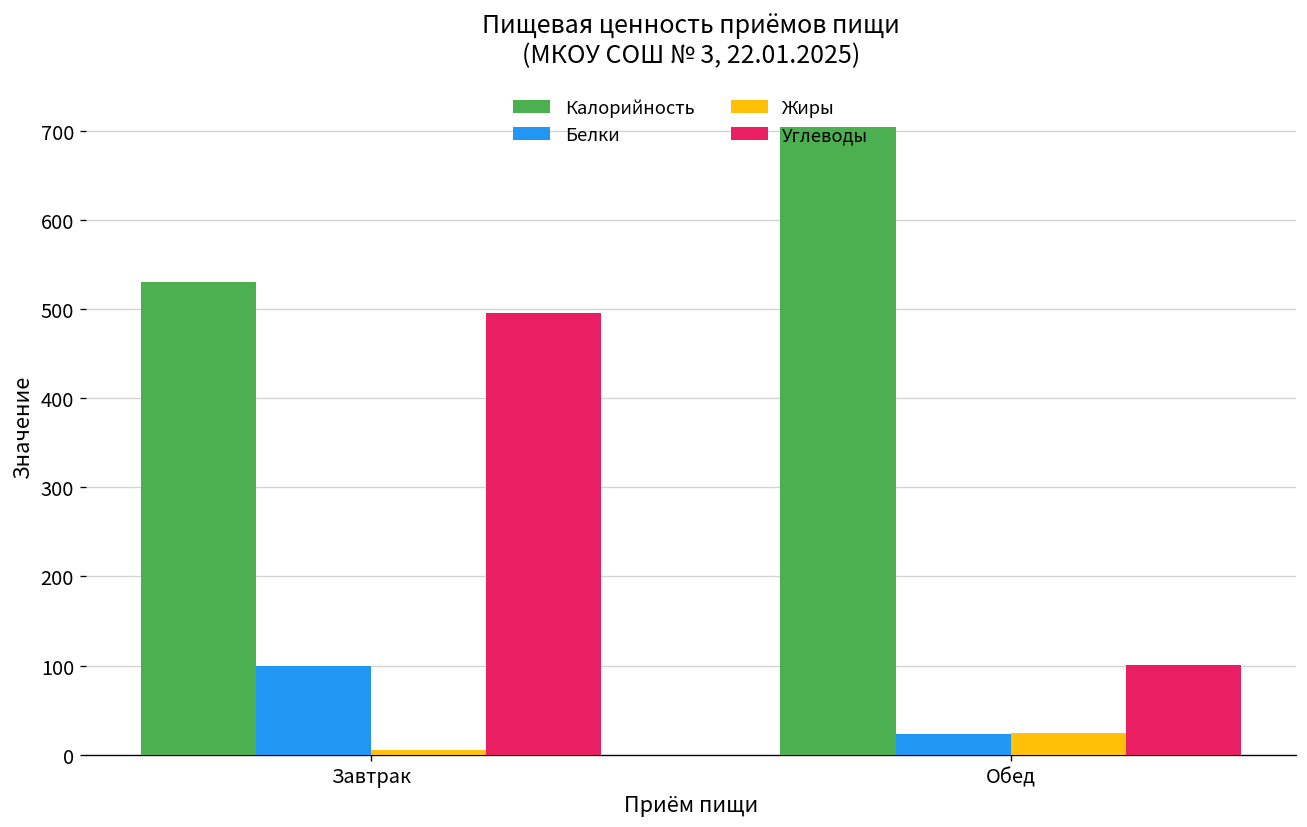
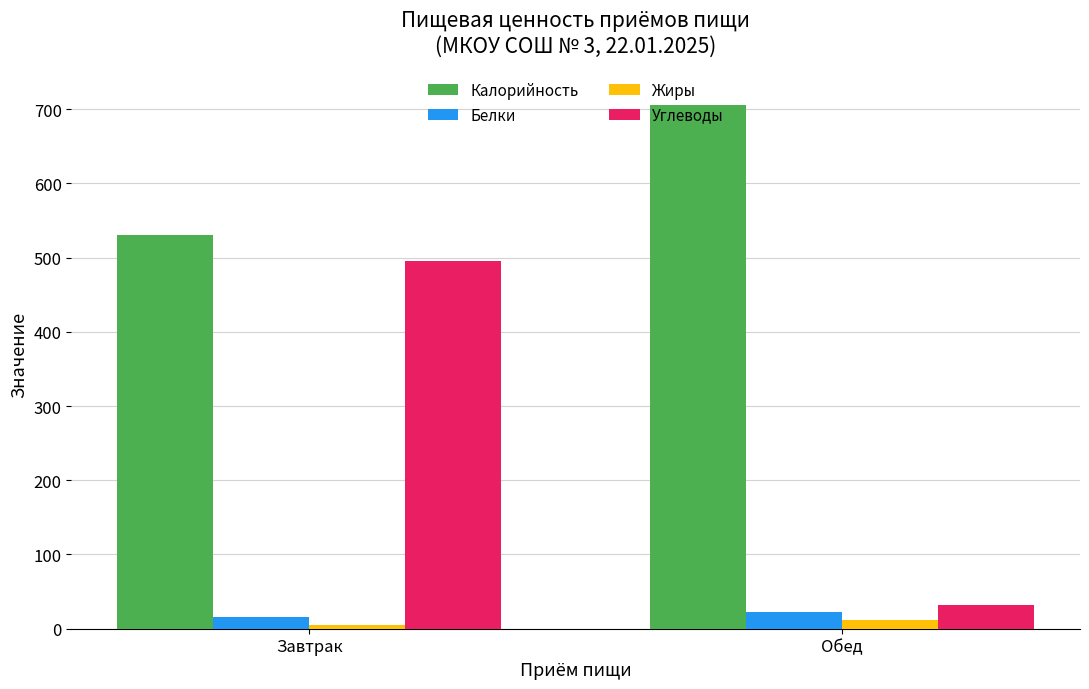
  {
    "Калорийность": {
      "Завтрак": 530,
      "Обед": 710
    },
    "Белки": {
-     "Завтрак": 100,
+     "Завтрак": 20,
      "Обед": 20
    },
    "Жиры": {
      "Завтрак": 10,
-     "Обед": 20
+     "Обед": 10
    },
    "Углеводы": {
      "Завтрак": 500,
-     "Обед": 100
+     "Обед": 30
    }
  }
